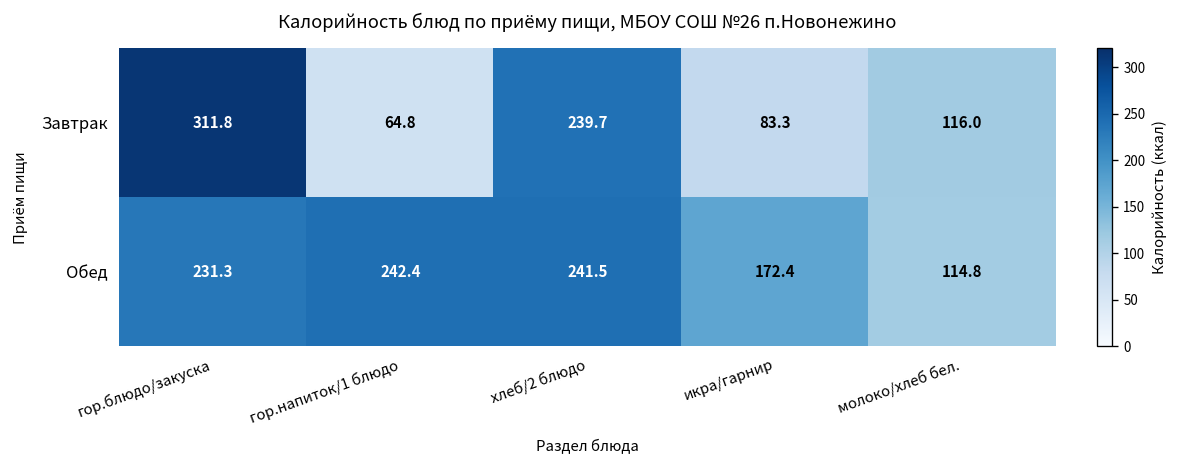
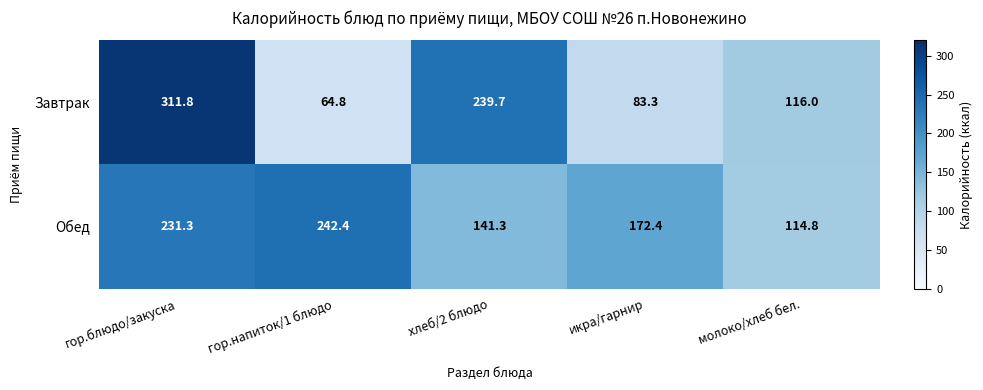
  {
    "Завтрак": {
      "гор.блюдо/закуска": 311.8,
      "гор.напиток/1 блюдо": 64.8,
      "хлеб/2 блюдо": 239.7,
      "икра/гарнир": 83.3,
      "молоко/хлеб бел.": 116.0
    },
    "Обед": {
      "гор.блюдо/закуска": 231.3,
      "гор.напиток/1 блюдо": 242.4,
-     "хлеб/2 блюдо": 241.5,
+     "хлеб/2 блюдо": 141.3,
      "икра/гарнир": 172.4,
      "молоко/хлеб бел.": 114.8
    }
  }
